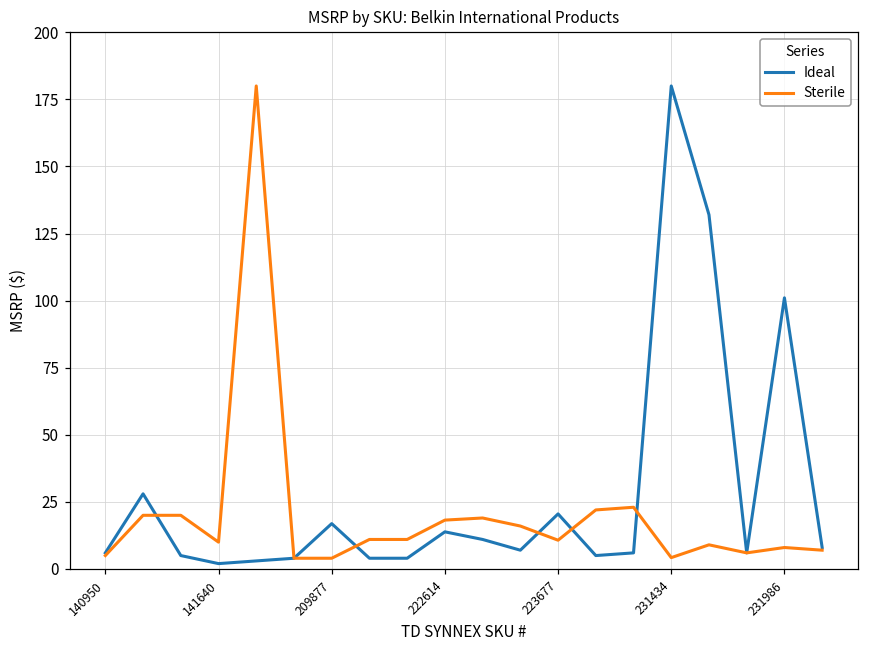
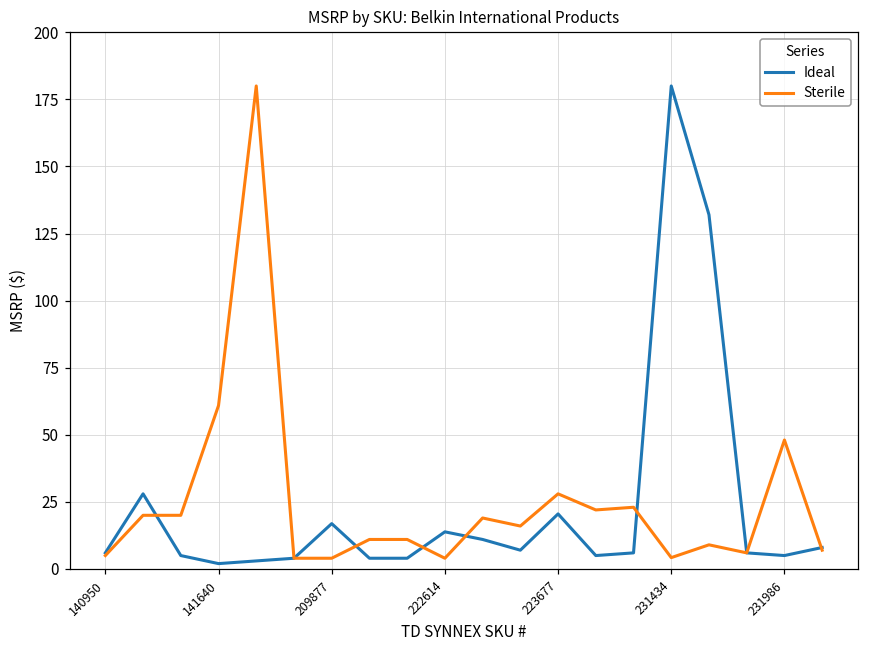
  {
    "Ideal": {
      "141640": 2,
      "209877": 17,
      "222614": 14,
      "223677": 21,
      "231434": 180,
-     "231986": 101
+     "231986": 5
    },
    "Sterile": {
-     "141640": 10,
+     "141640": 61,
      "209877": 4,
-     "222614": 18,
-     "223677": 11,
+     "222614": 4,
+     "223677": 28,
      "231434": 4,
-     "231986": 8
+     "231986": 48
    }
  }
